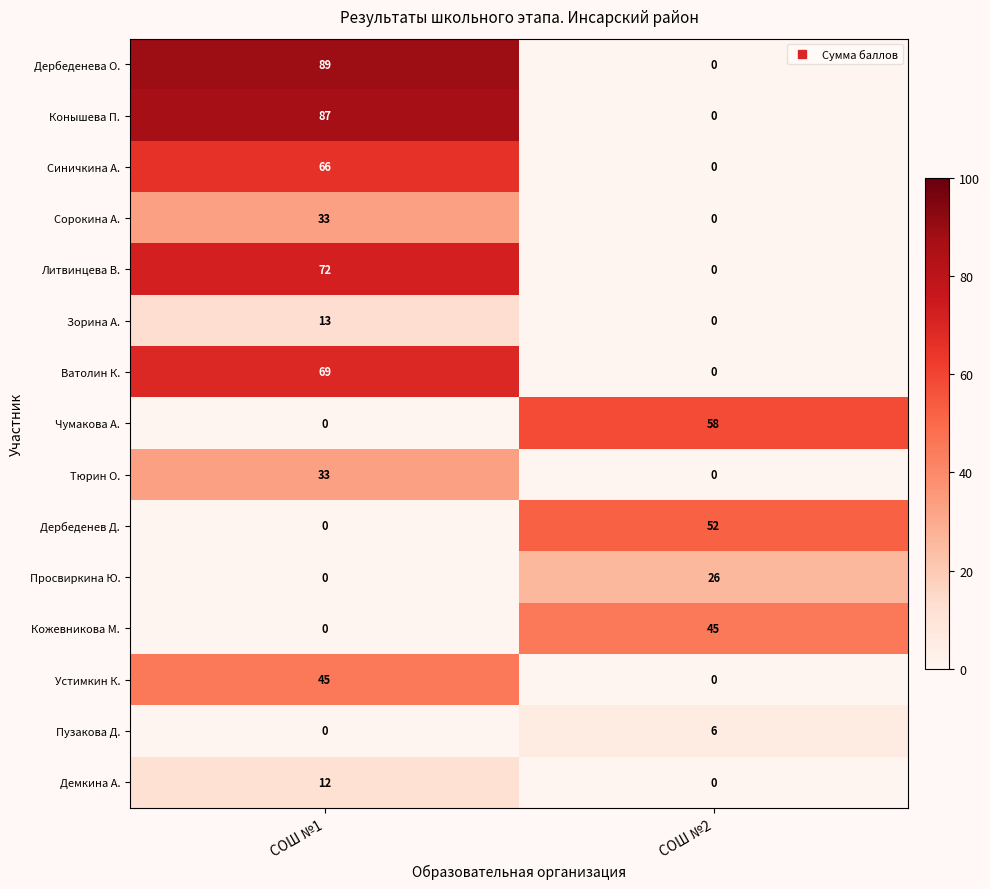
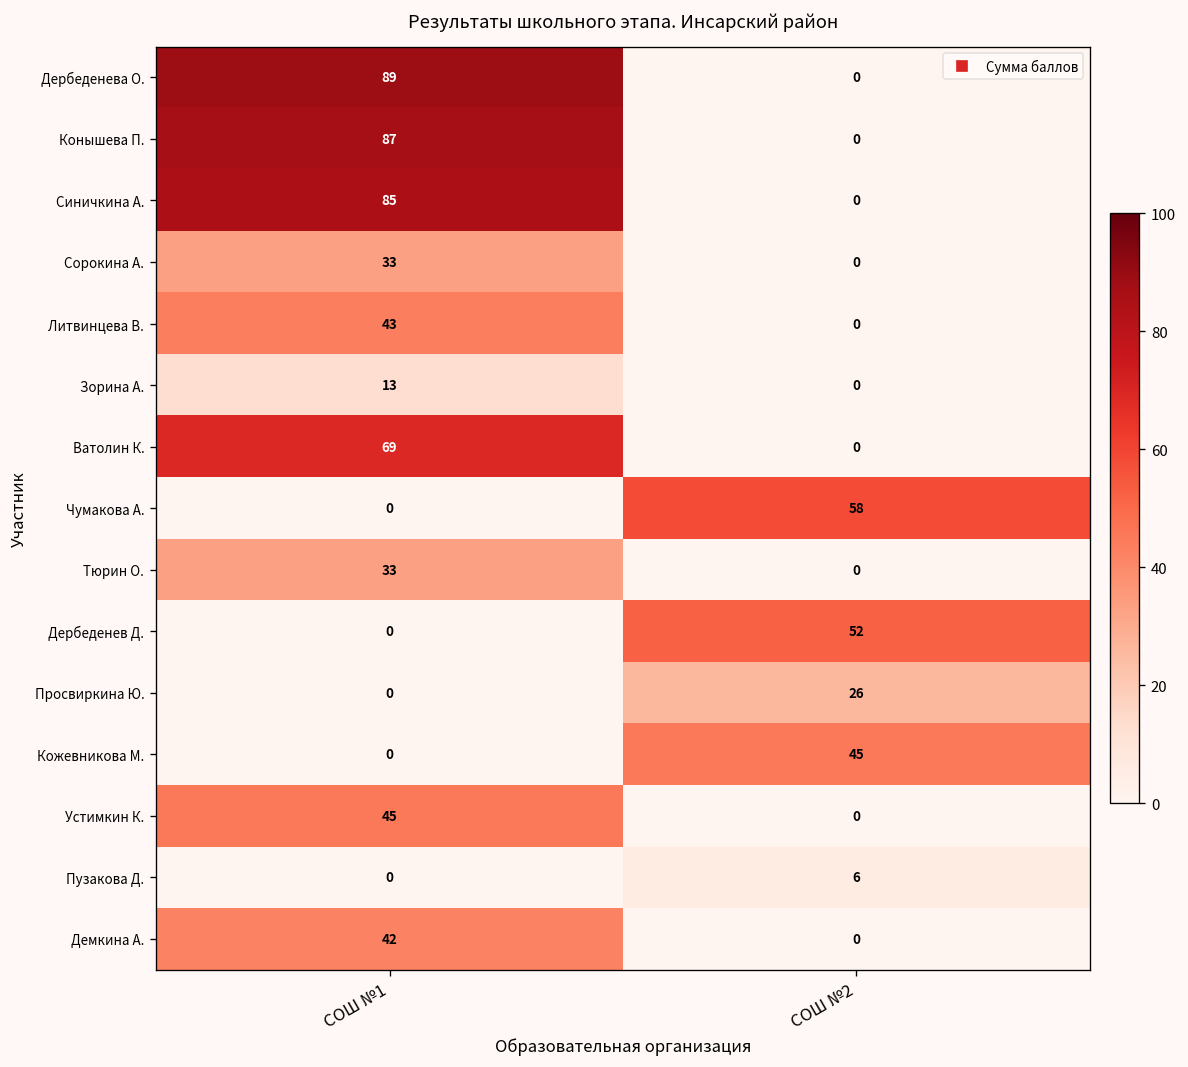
  {
    "Дербеденева О.": {
      "СОШ №1": 89,
      "СОШ №2": 0
    },
    "Конышева П.": {
      "СОШ №1": 87,
      "СОШ №2": 0
    },
    "Синичкина А.": {
-     "СОШ №1": 66,
+     "СОШ №1": 85,
      "СОШ №2": 0
    },
    "Сорокина А.": {
      "СОШ №1": 33,
      "СОШ №2": 0
    },
    "Литвинцева В.": {
-     "СОШ №1": 72,
+     "СОШ №1": 43,
      "СОШ №2": 0
    },
    "Зорина А.": {
      "СОШ №1": 13,
      "СОШ №2": 0
    },
    "Ватолин К.": {
      "СОШ №1": 69,
      "СОШ №2": 0
    },
    "Чумакова А.": {
      "СОШ №1": 0,
      "СОШ №2": 58
    },
    "Тюрин О.": {
      "СОШ №1": 33,
      "СОШ №2": 0
    },
    "Дербеденев Д.": {
      "СОШ №1": 0,
      "СОШ №2": 52
    },
    "Просвиркина Ю.": {
      "СОШ №1": 0,
      "СОШ №2": 26
    },
    "Кожевникова М.": {
      "СОШ №1": 0,
      "СОШ №2": 45
    },
    "Устимкин К.": {
      "СОШ №1": 45,
      "СОШ №2": 0
    },
    "Пузакова Д.": {
      "СОШ №1": 0,
      "СОШ №2": 6
    },
    "Демкина А.": {
-     "СОШ №1": 12,
+     "СОШ №1": 42,
      "СОШ №2": 0
    }
  }
